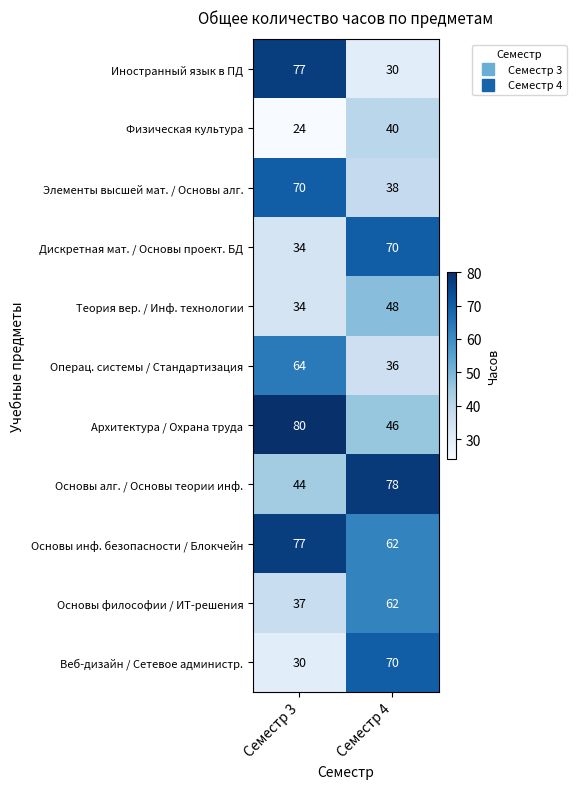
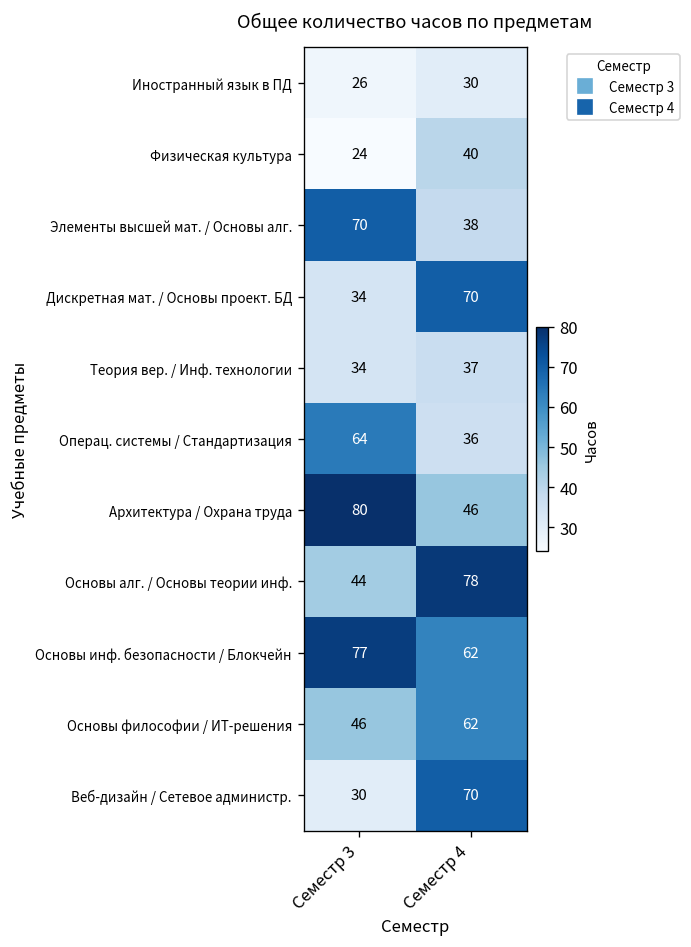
  {
    "Иностранный язык в ПД": {
-     "Семестр 3": 77,
+     "Семестр 3": 26,
      "Семестр 4": 30
    },
    "Физическая культура": {
      "Семестр 3": 24,
      "Семестр 4": 40
    },
    "Элементы высшей мат. / Основы алг.": {
      "Семестр 3": 70,
      "Семестр 4": 38
    },
    "Дискретная мат. / Основы проект. БД": {
      "Семестр 3": 34,
      "Семестр 4": 70
    },
    "Теория вер. / Инф. технологии": {
      "Семестр 3": 34,
-     "Семестр 4": 48
+     "Семестр 4": 37
    },
    "Операц. системы / Стандартизация": {
      "Семестр 3": 64,
      "Семестр 4": 36
    },
    "Архитектура / Охрана труда": {
      "Семестр 3": 80,
      "Семестр 4": 46
    },
    "Основы алг. / Основы теории инф.": {
      "Семестр 3": 44,
      "Семестр 4": 78
    },
    "Основы инф. безопасности / Блокчейн": {
      "Семестр 3": 77,
      "Семестр 4": 62
    },
    "Основы философии / ИТ-решения": {
-     "Семестр 3": 37,
+     "Семестр 3": 46,
      "Семестр 4": 62
    },
    "Веб-дизайн / Сетевое администр.": {
      "Семестр 3": 30,
      "Семестр 4": 70
    }
  }
